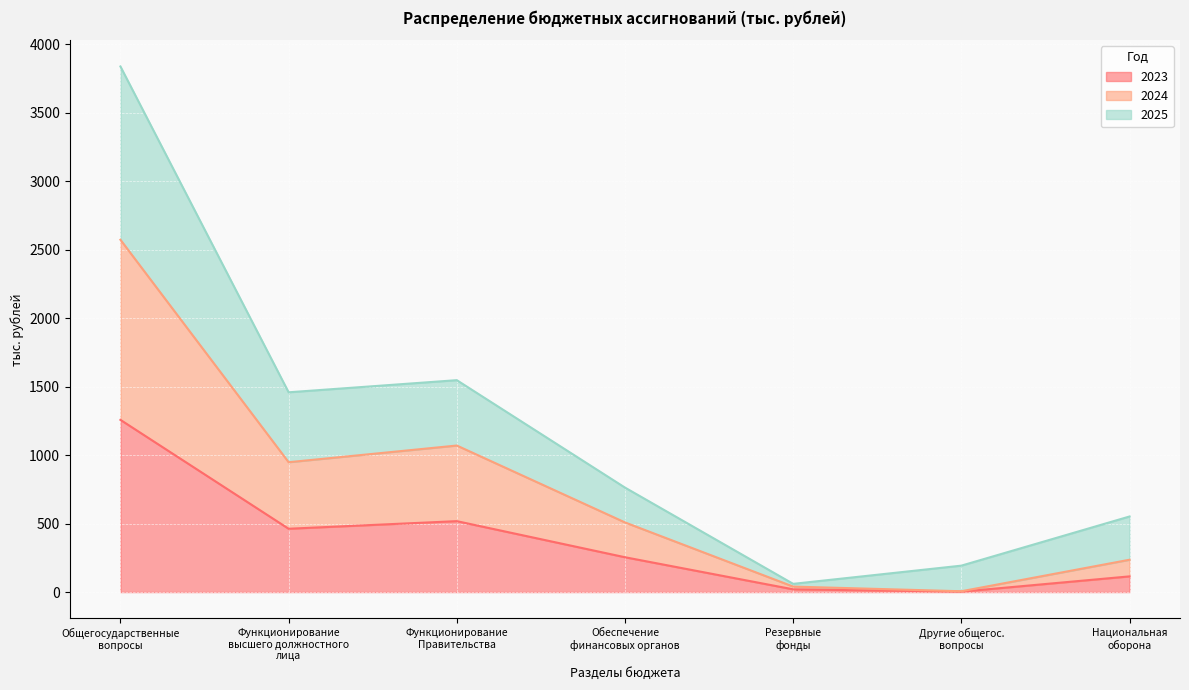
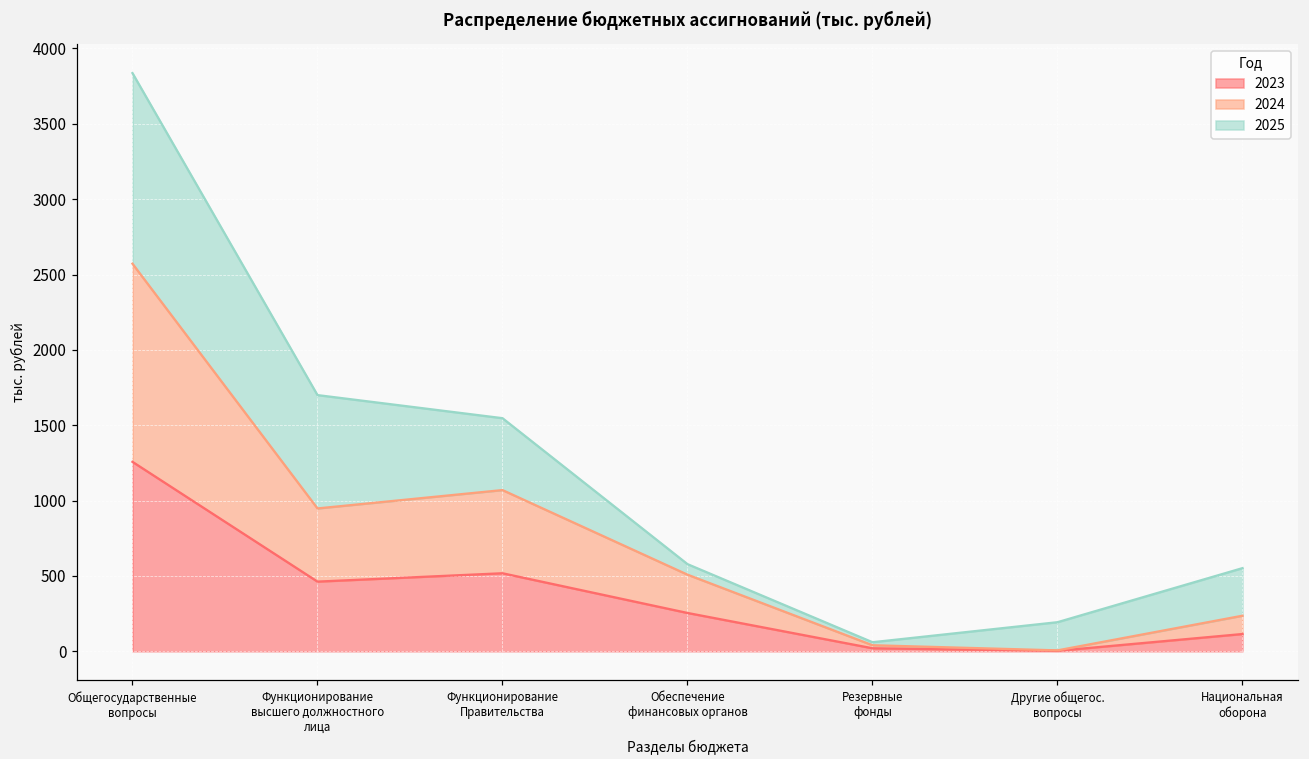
  {
    "2025": {
      "Общегосударственные вопросы": 1260,
-     "Функционирование высшего должностного лица": 510,
+     "Функционирование высшего должностного лица": 750,
      "Функционирование Правительства": 480,
-     "Обеспечение финансовых органов": 250,
+     "Обеспечение финансовых органов": 70,
      "Резервные фонды": 20,
      "Другие общегос. вопросы": 190,
      "Национальная оборона": 320
    }
  }
